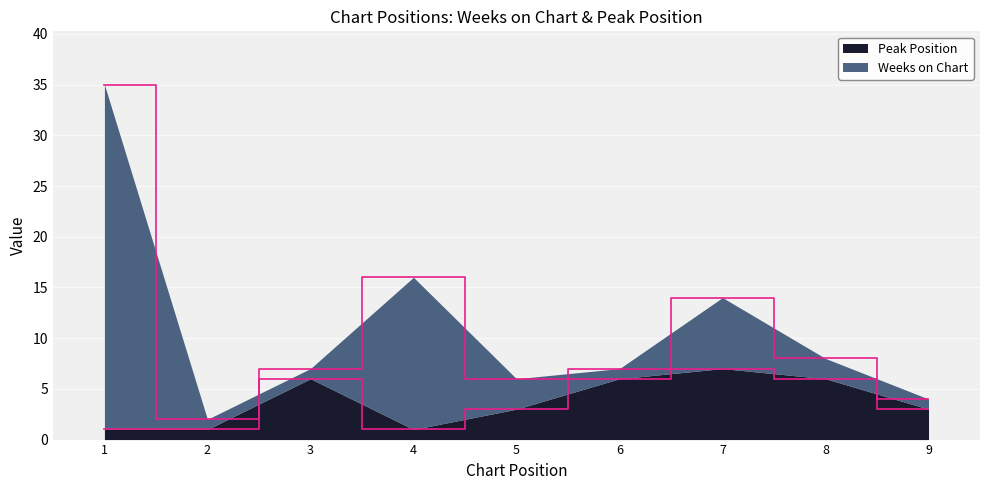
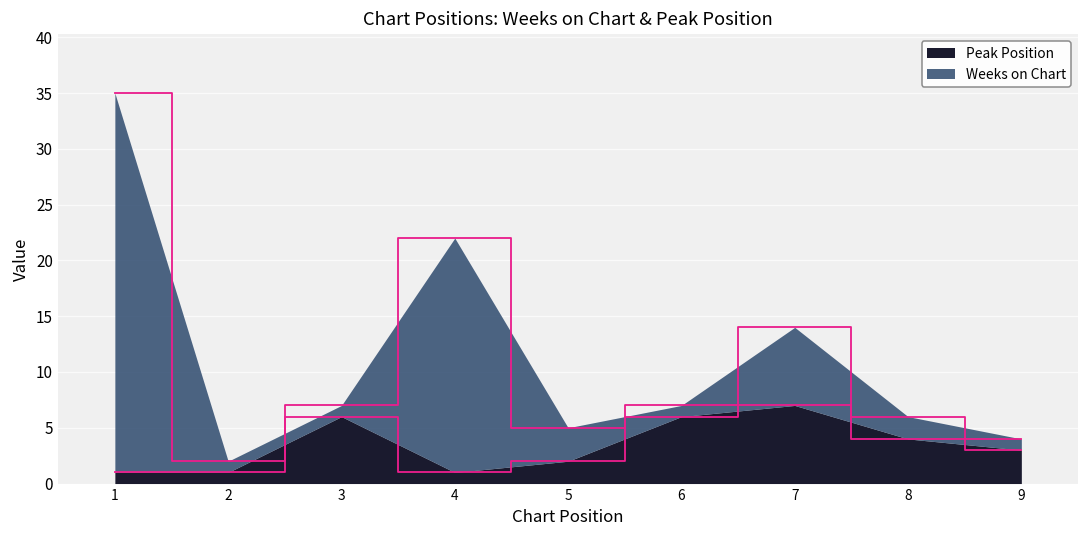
  {
    "Peak Position": {
      "1": 1,
      "2": 1,
      "3": 6,
      "4": 1,
-     "5": 3,
+     "5": 2,
      "6": 6,
      "7": 7,
-     "8": 6,
+     "8": 4,
      "9": 3
    },
    "Weeks on Chart": {
      "1": 34,
      "2": 1,
      "3": 1,
-     "4": 15,
+     "4": 21,
      "5": 3,
      "6": 1,
      "7": 7,
      "8": 2,
      "9": 1
    }
  }
